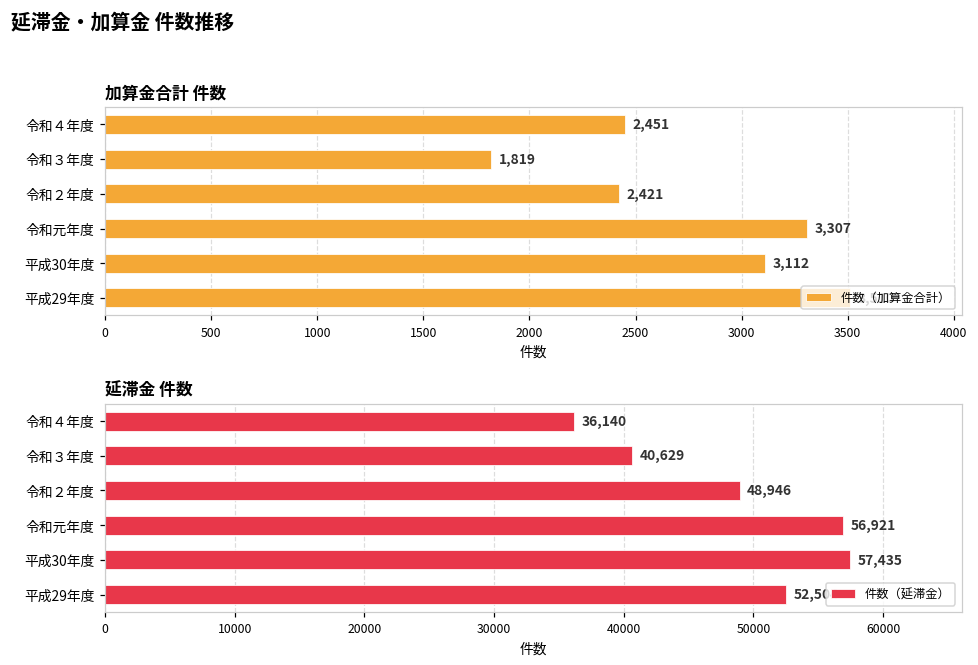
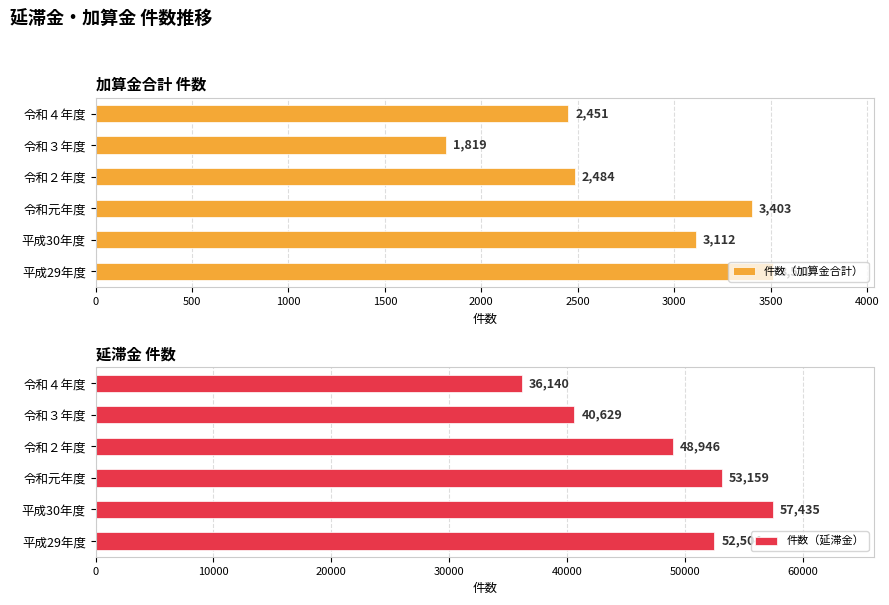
  {
    "加算金合計 件数": {
      "令和４年度": "2,451",
      "令和３年度": "1,819",
-     "令和２年度": "2,421",
-     "令和元年度": "3,307",
+     "令和２年度": "2,484",
+     "令和元年度": "3,403",
      "平成30年度": "3,112"
    },
    "延滞金 件数": {
      "令和４年度": "36,140",
      "令和３年度": "40,629",
      "令和２年度": "48,946",
-     "令和元年度": "56,921",
+     "令和元年度": "53,159",
      "平成30年度": "57,435"
    }
  }
